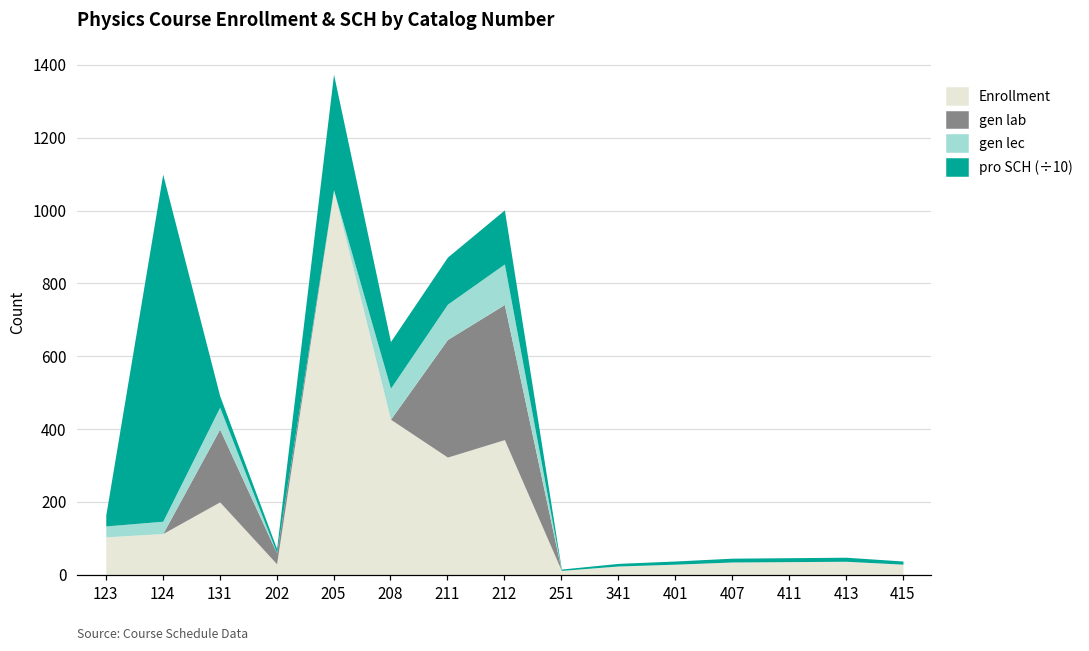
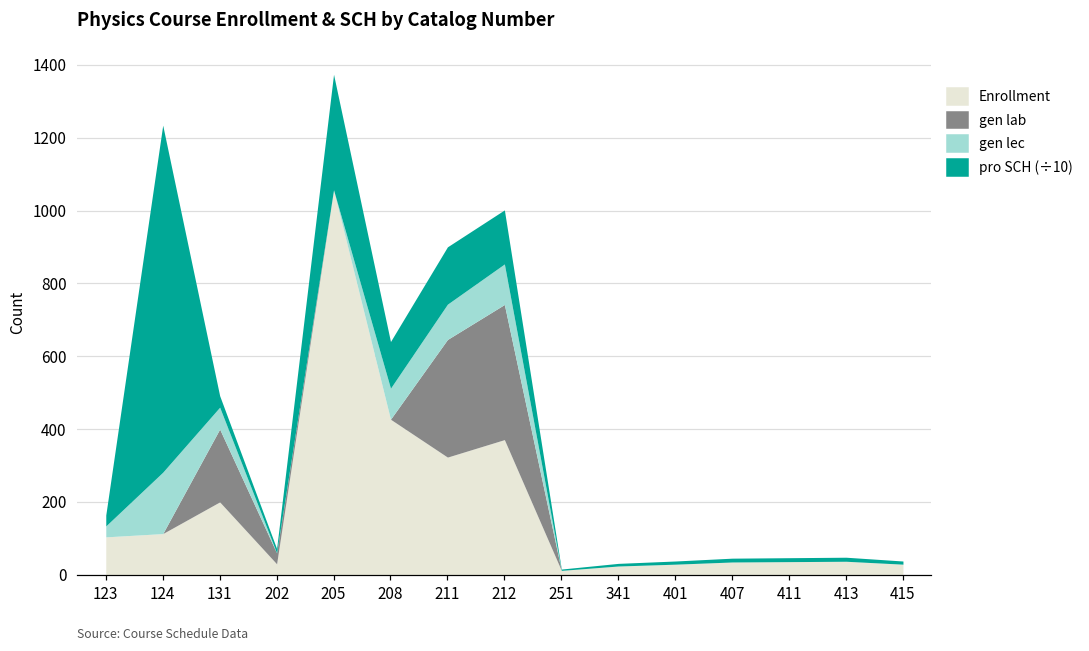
  {
    "gen lec": {
-     "124": 30
+     "124": 170
    },
    "pro SCH (÷10)": {
      "123": 30,
      "124": 950,
      "131": 30,
      "202": 10,
      "205": 320,
      "208": 130,
-     "211": 130,
+     "211": 160,
      "212": 150,
      "401": 10,
      "407": 10,
      "411": 10,
      "413": 10,
      "415": 10
    }
  }
